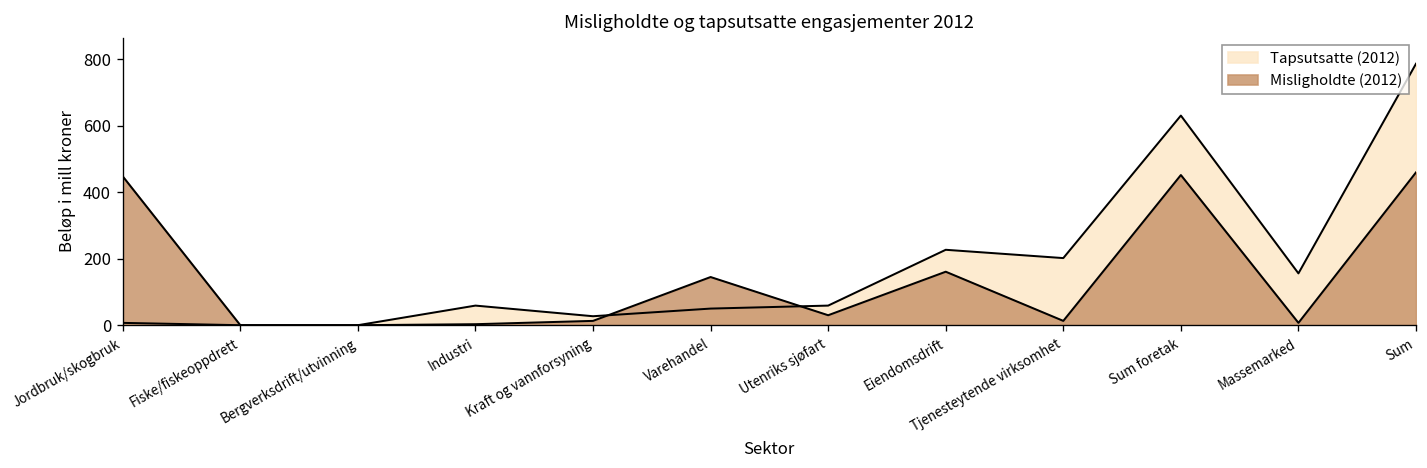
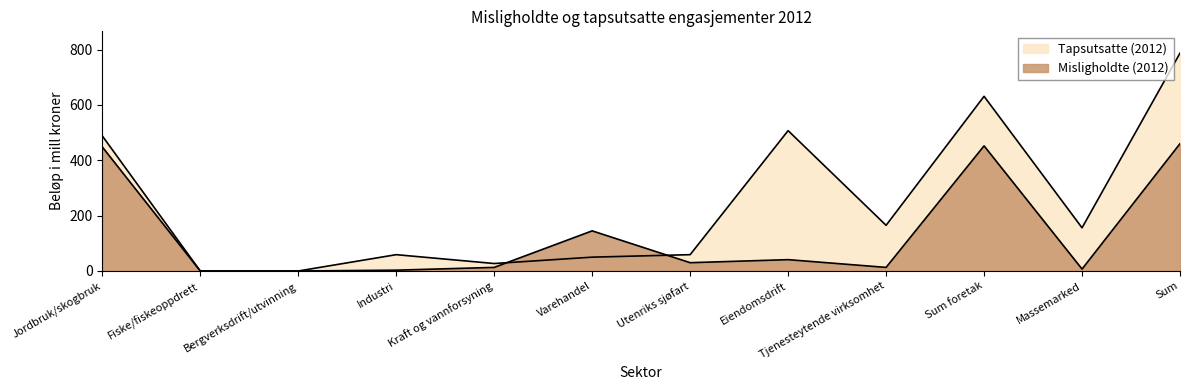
  {
    "Tapsutsatte (2012)": {
-     "Jordbruk/skogbruk": 10,
+     "Jordbruk/skogbruk": 490,
      "Industri": 60,
      "Kraft og vannforsyning": 30,
      "Varehandel": 50,
      "Utenriks sjøfart": 60,
-     "Eiendomsdrift": 230,
-     "Tjenesteytende virksomhet": 200,
+     "Eiendomsdrift": 510,
+     "Tjenesteytende virksomhet": 170,
      "Sum foretak": 630,
      "Massemarked": 160,
      "Sum": 790
    },
    "Misligholdte (2012)": {
      "Jordbruk/skogbruk": 450,
      "Industri": 0,
      "Kraft og vannforsyning": 10,
      "Varehandel": 150,
      "Utenriks sjøfart": 30,
-     "Eiendomsdrift": 160,
+     "Eiendomsdrift": 40,
      "Tjenesteytende virksomhet": 10,
      "Sum foretak": 450,
      "Massemarked": 10,
      "Sum": 460
    }
  }
